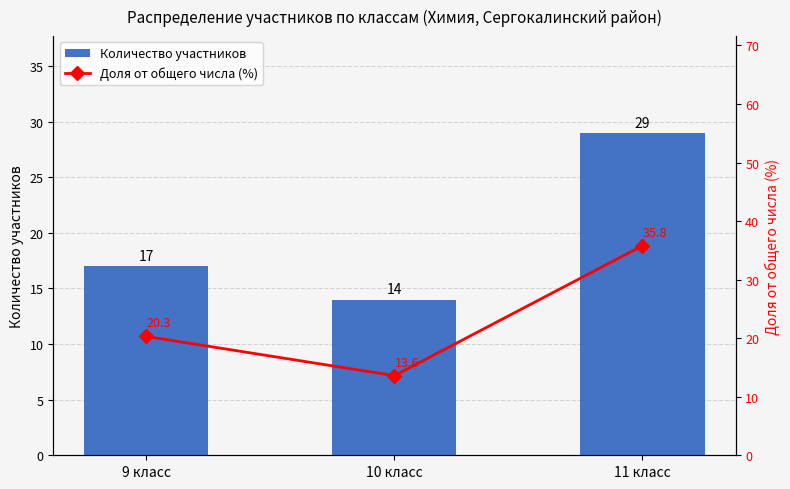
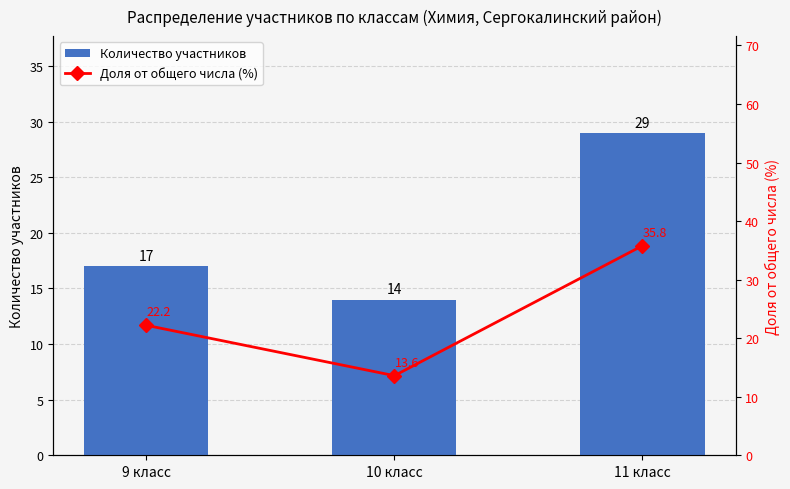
  {
    "Количество участников": {
      "9 класс": 17,
      "10 класс": 14,
      "11 класс": 29
    },
    "Доля от общего числа (%)": {
-     "9 класс": 20.3,
+     "9 класс": 22.2,
      "10 класс": 13.6,
      "11 класс": 35.8
    }
  }
